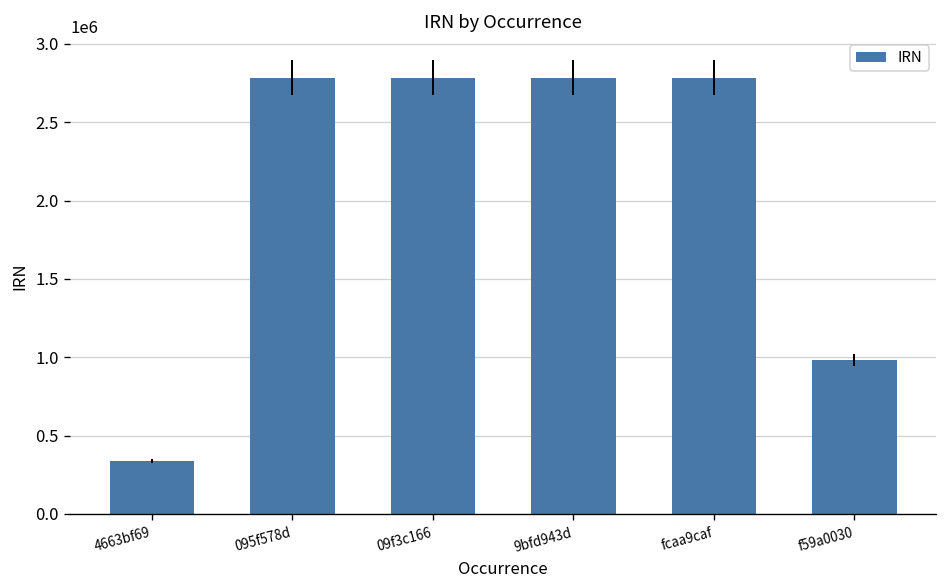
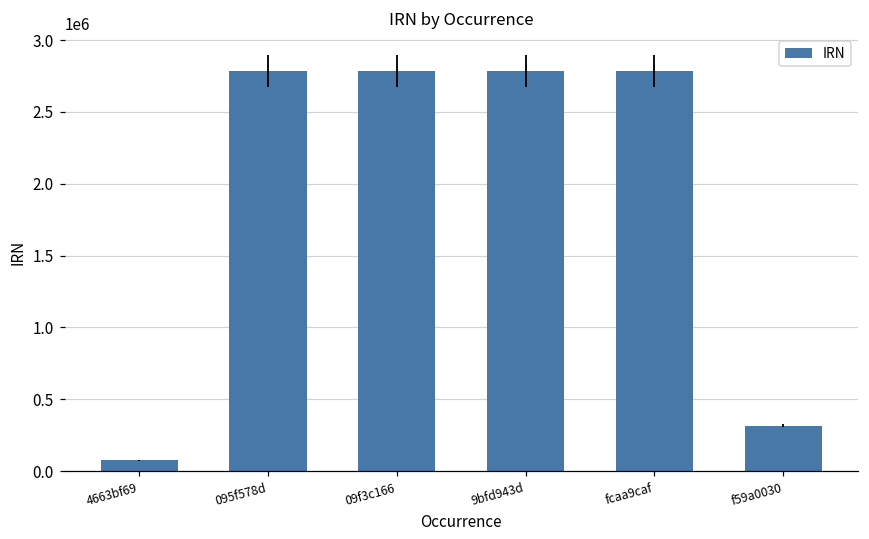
  {
-   "4663bf69": 340000,
+   "4663bf69": 80000,
    "095f578d": 2780000,
    "09f3c166": 2780000,
    "9bfd943d": 2780000,
    "fcaa9caf": 2780000,
-   "f59a0030": 980000
+   "f59a0030": 320000
  }
